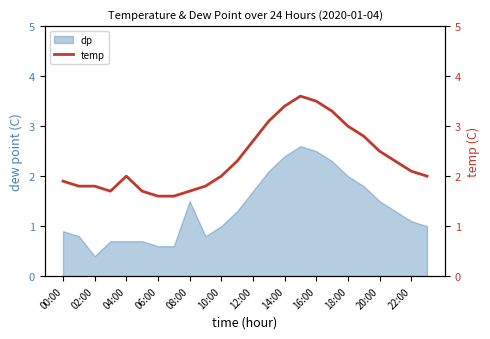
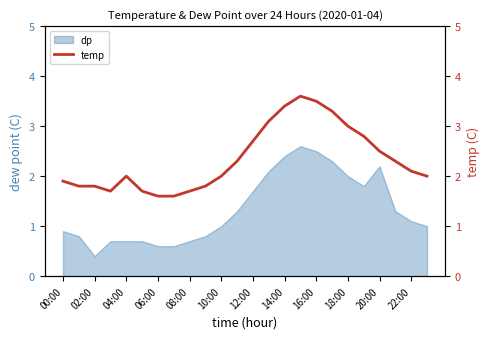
  {
    "dp": {
      "00:00": 0.9,
      "02:00": 0.4,
      "04:00": 0.7,
      "06:00": 0.6,
-     "08:00": 1.5,
+     "08:00": 0.7,
      "10:00": 1.0,
      "12:00": 1.7,
      "14:00": 2.4,
      "16:00": 2.5,
      "18:00": 2.0,
-     "20:00": 1.5,
+     "20:00": 2.2,
      "22:00": 1.1
    },
    "temp": {
      "00:00": 1.9,
      "02:00": 1.8,
      "04:00": 2.0,
      "06:00": 1.6,
      "08:00": 1.7,
      "10:00": 2.0,
      "12:00": 2.7,
      "14:00": 3.4,
      "16:00": 3.5,
      "18:00": 3.0,
      "20:00": 2.5,
      "22:00": 2.1
    }
  }
